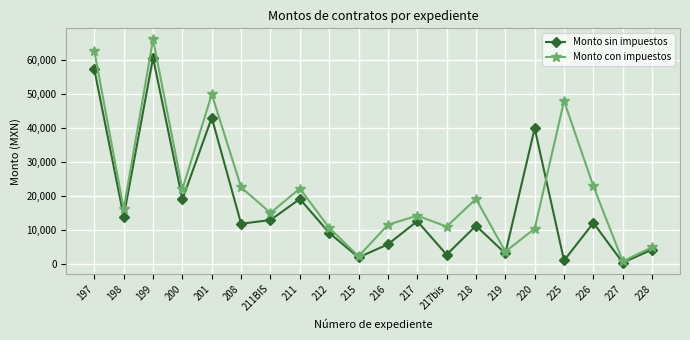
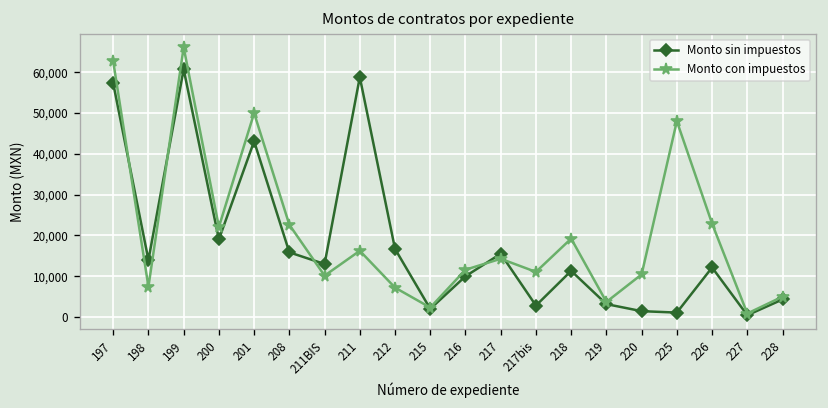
  {
    "Monto sin impuestos": {
      "197": "57,000",
      "198": "14,000",
      "199": "61,000",
      "200": "19,000",
      "201": "43,000",
-     "208": "12,000",
+     "208": "16,000",
      "211BIS": "13,000",
-     "211": "19,000",
-     "212": "9,000",
-     "216": "6,000",
-     "217": "13,000",
+     "211": "59,000",
+     "212": "17,000",
+     "216": "10,000",
+     "217": "16,000",
      "217bis": "3,000",
      "218": "11,000",
-     "220": "40,000",
+     "220": "1,000",
      "225": "1,000",
      "226": "12,000"
    },
    "Monto con impuestos": {
      "197": "63,000",
-     "198": "16,000",
+     "198": "7,000",
      "199": "66,000",
      "200": "22,000",
      "201": "50,000",
      "208": "23,000",
-     "211BIS": "15,000",
-     "211": "22,000",
-     "212": "11,000",
+     "211BIS": "10,000",
+     "211": "16,000",
+     "212": "7,000",
      "216": "12,000",
      "217": "14,000",
      "217bis": "11,000",
      "218": "19,000",
      "220": "10,000",
      "225": "48,000",
      "226": "23,000"
    }
  }
